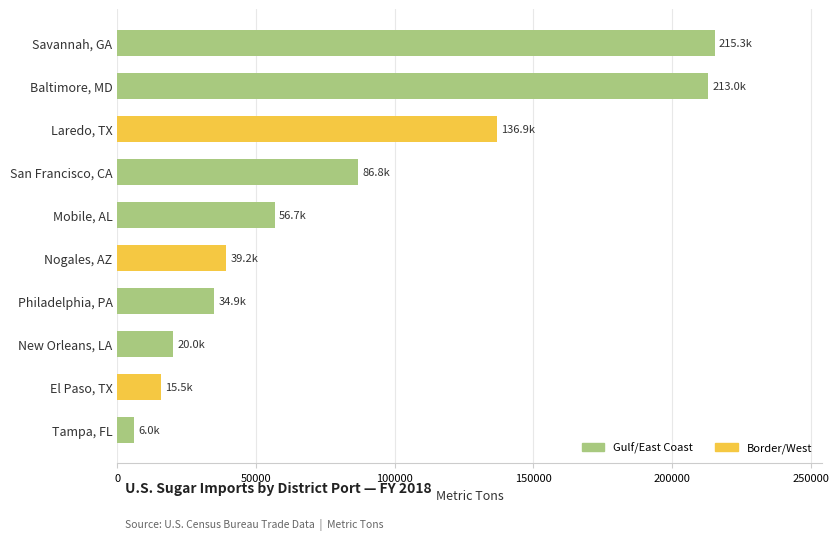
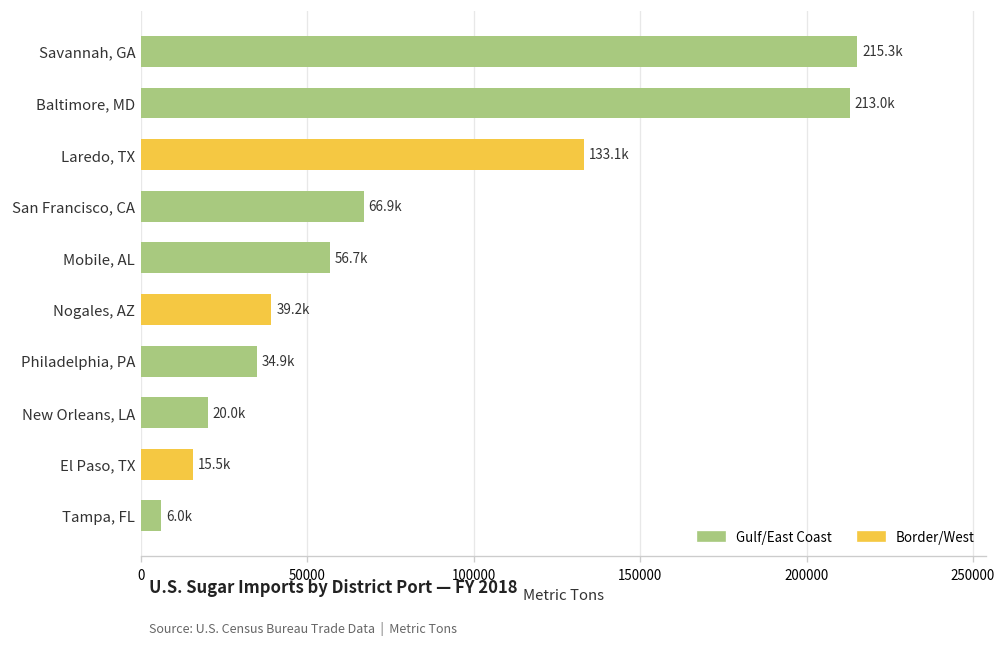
  {
    "Savannah, GA": "215.3k",
    "Baltimore, MD": "213.0k",
-   "Laredo, TX": "136.9k",
-   "San Francisco, CA": "86.8k",
+   "Laredo, TX": "133.1k",
+   "San Francisco, CA": "66.9k",
    "Mobile, AL": "56.7k",
    "Nogales, AZ": "39.2k",
    "Philadelphia, PA": "34.9k",
    "New Orleans, LA": "20.0k",
    "El Paso, TX": "15.5k",
    "Tampa, FL": "6.0k"
  }
